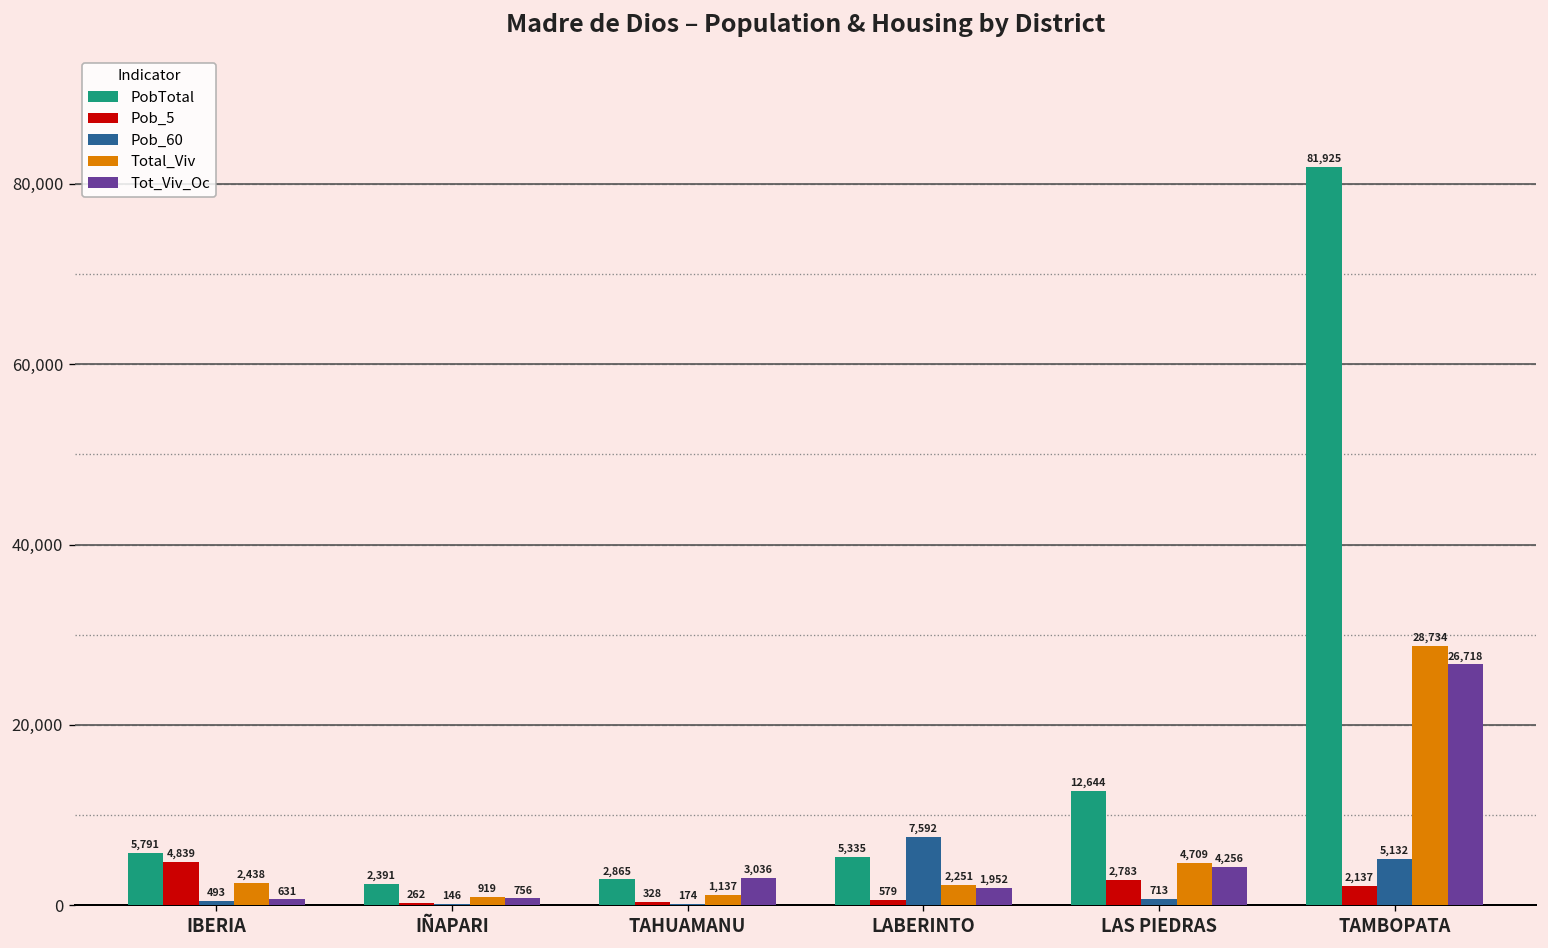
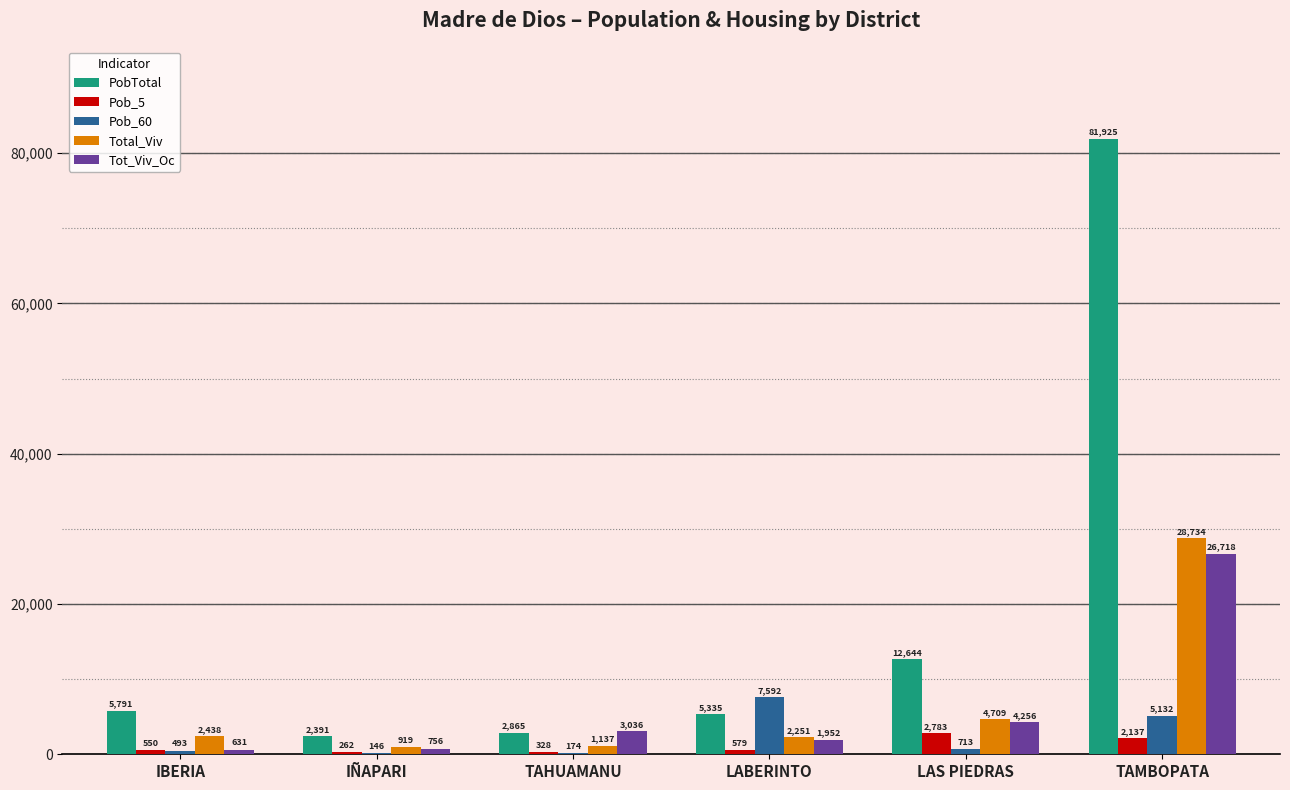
  {
    "PobTotal": {
      "IBERIA": "5,791",
      "IÑAPARI": "2,391",
      "TAHUAMANU": "2,865",
      "LABERINTO": "5,335",
      "LAS PIEDRAS": "12,644",
      "TAMBOPATA": "81,925"
    },
    "Pob_5": {
-     "IBERIA": "4,839",
+     "IBERIA": "550",
      "IÑAPARI": "262",
      "TAHUAMANU": "328",
      "LABERINTO": "579",
      "LAS PIEDRAS": "2,783",
      "TAMBOPATA": "2,137"
    },
    "Pob_60": {
      "IBERIA": "493",
      "IÑAPARI": "146",
      "TAHUAMANU": "174",
      "LABERINTO": "7,592",
      "LAS PIEDRAS": "713",
      "TAMBOPATA": "5,132"
    },
    "Total_Viv": {
      "IBERIA": "2,438",
      "IÑAPARI": "919",
      "TAHUAMANU": "1,137",
      "LABERINTO": "2,251",
      "LAS PIEDRAS": "4,709",
      "TAMBOPATA": "28,734"
    },
    "Tot_Viv_Oc": {
      "IBERIA": "631",
      "IÑAPARI": "756",
      "TAHUAMANU": "3,036",
      "LABERINTO": "1,952",
      "LAS PIEDRAS": "4,256",
      "TAMBOPATA": "26,718"
    }
  }
